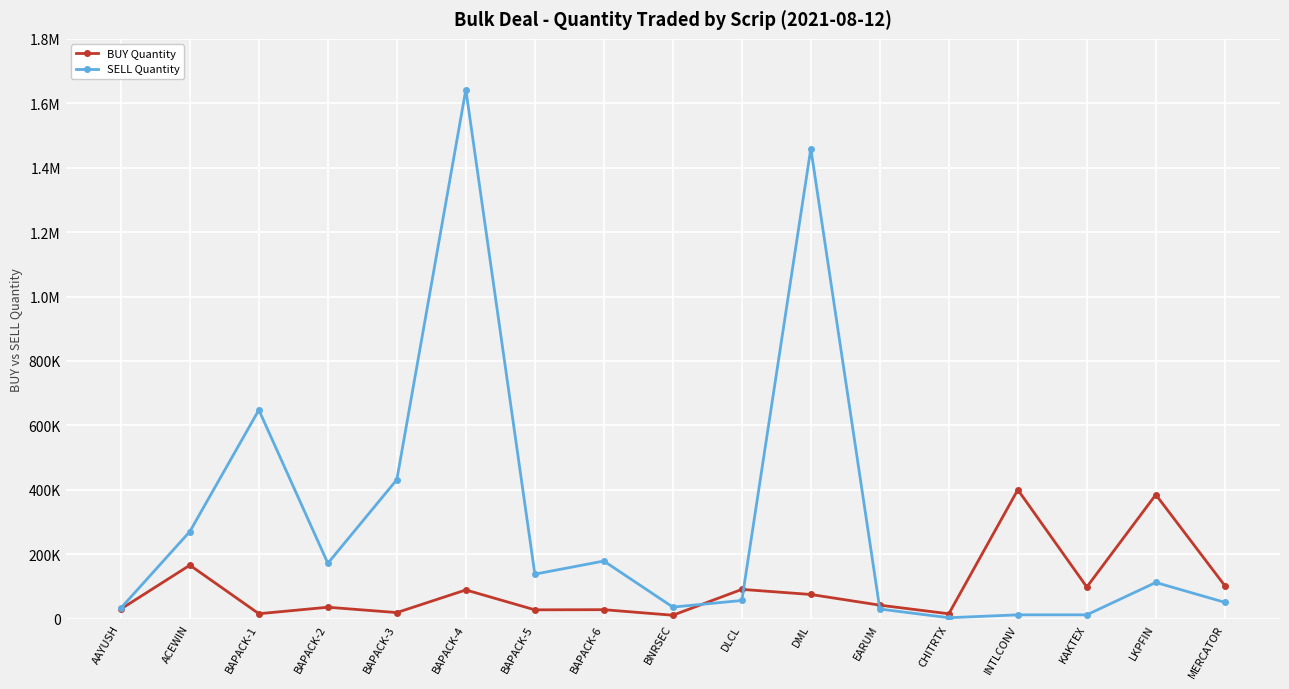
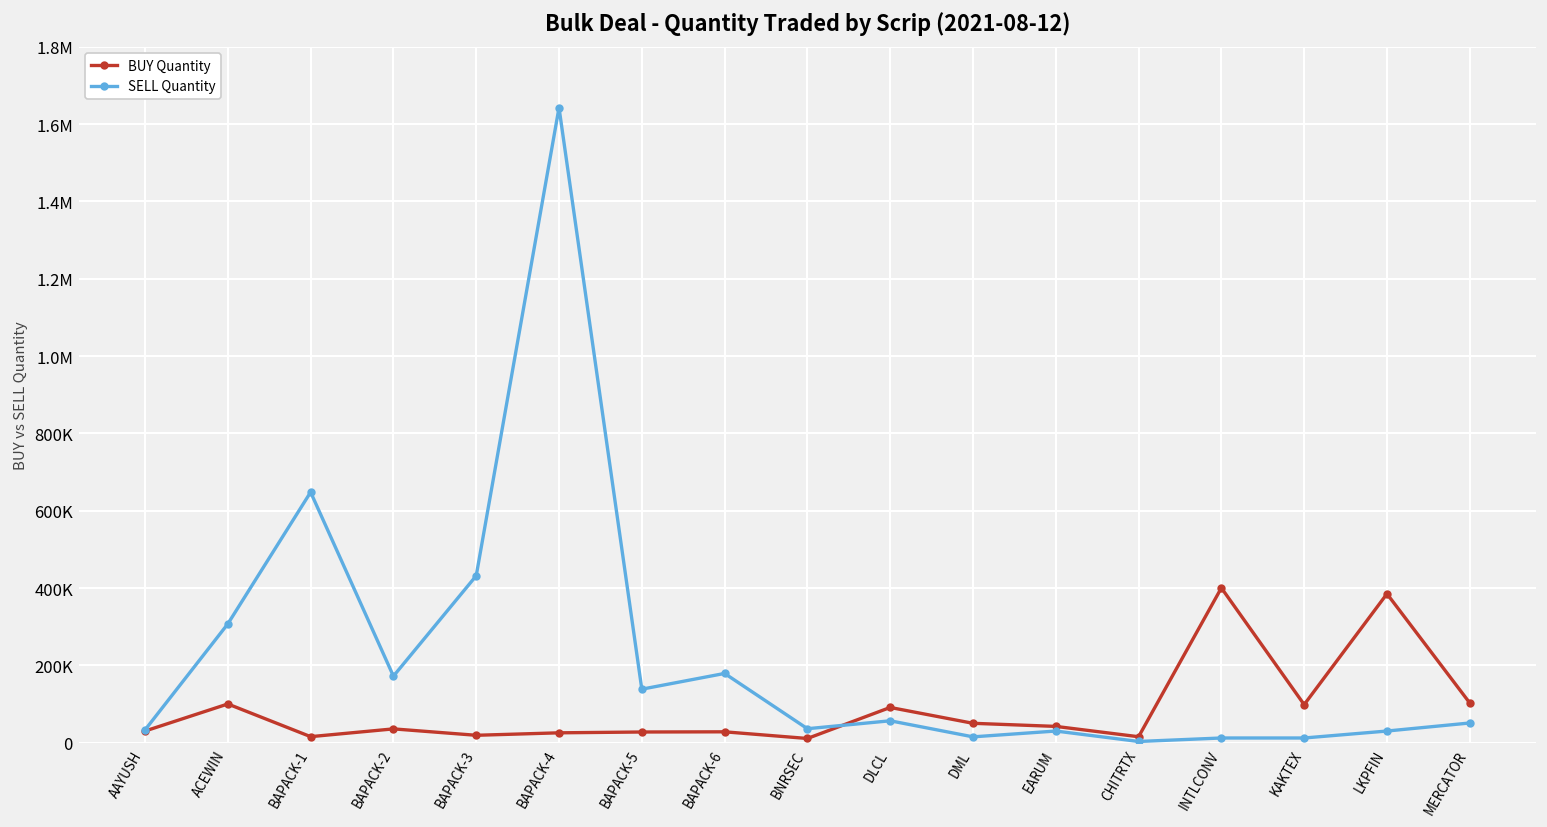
  {
    "BUY Quantity": {
-     "ACEWIN": 170000,
+     "ACEWIN": 100000,
      "BAPACK-1": 20000,
      "BAPACK-2": 40000,
      "BAPACK-3": 20000,
-     "BAPACK-4": 90000,
+     "BAPACK-4": 30000,
      "BAPACK-5": 30000,
      "BAPACK-6": 30000,
      "BNRSEC": 10000,
      "DLCL": 90000,
-     "DML": 80000,
+     "DML": 50000,
      "EARUM": 40000,
      "CHITRTX": 20000,
      "INTLCONV": 400000,
      "KAKTEX": 100000,
      "LKPFIN": 390000,
      "MERCATOR": 100000
    },
    "SELL Quantity": {
-     "ACEWIN": 270000,
+     "ACEWIN": 310000,
      "BAPACK-1": 650000,
      "BAPACK-2": 170000,
      "BAPACK-3": 430000,
      "BAPACK-4": 1640000,
      "BAPACK-5": 140000,
      "BAPACK-6": 180000,
      "BNRSEC": 40000,
      "DLCL": 60000,
-     "DML": 1460000,
+     "DML": 10000,
      "EARUM": 30000,
      "CHITRTX": 0,
      "INTLCONV": 10000,
      "KAKTEX": 10000,
-     "LKPFIN": 110000,
+     "LKPFIN": 30000,
      "MERCATOR": 50000
    }
  }
